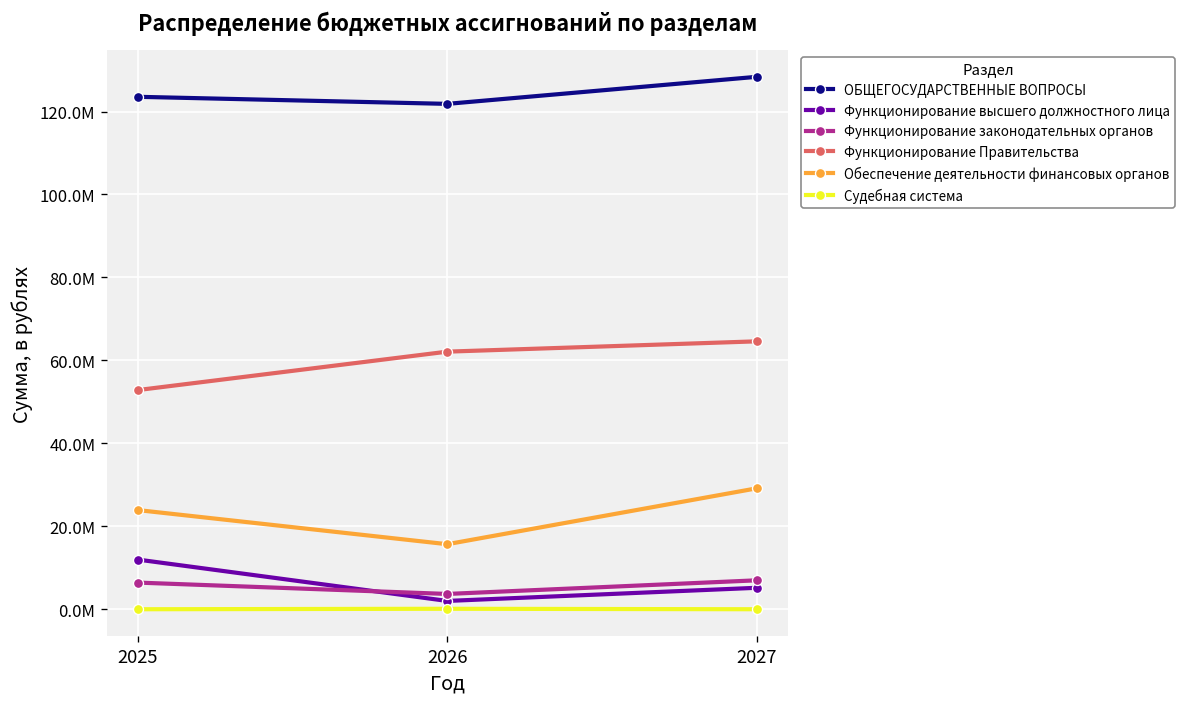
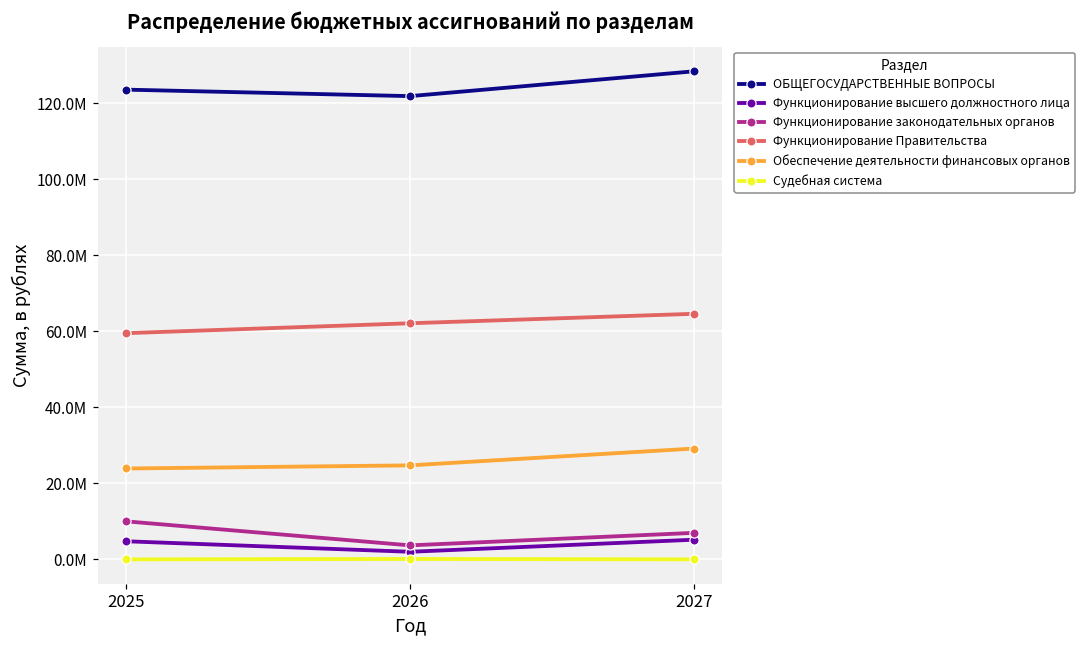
  {
    "ОБЩЕГОСУДАРСТВЕННЫЕ ВОПРОСЫ": {
      "2025": 124000000,
      "2026": 122000000,
      "2027": 128000000
    },
    "Функционирование высшего должностного лица": {
-     "2025": 12000000,
+     "2025": 5000000,
      "2026": 2000000,
      "2027": 5000000
    },
    "Функционирование законодательных органов": {
-     "2025": 6000000,
+     "2025": 10000000,
      "2026": 4000000,
      "2027": 7000000
    },
    "Функционирование Правительства": {
-     "2025": 53000000,
+     "2025": 60000000,
      "2026": 62000000,
      "2027": 65000000
    },
    "Обеспечение деятельности финансовых органов": {
      "2025": 24000000,
-     "2026": 16000000,
+     "2026": 25000000,
      "2027": 29000000
    },
    "Судебная система": {
      "2025": 0,
      "2026": 0,
      "2027": 0
    }
  }
